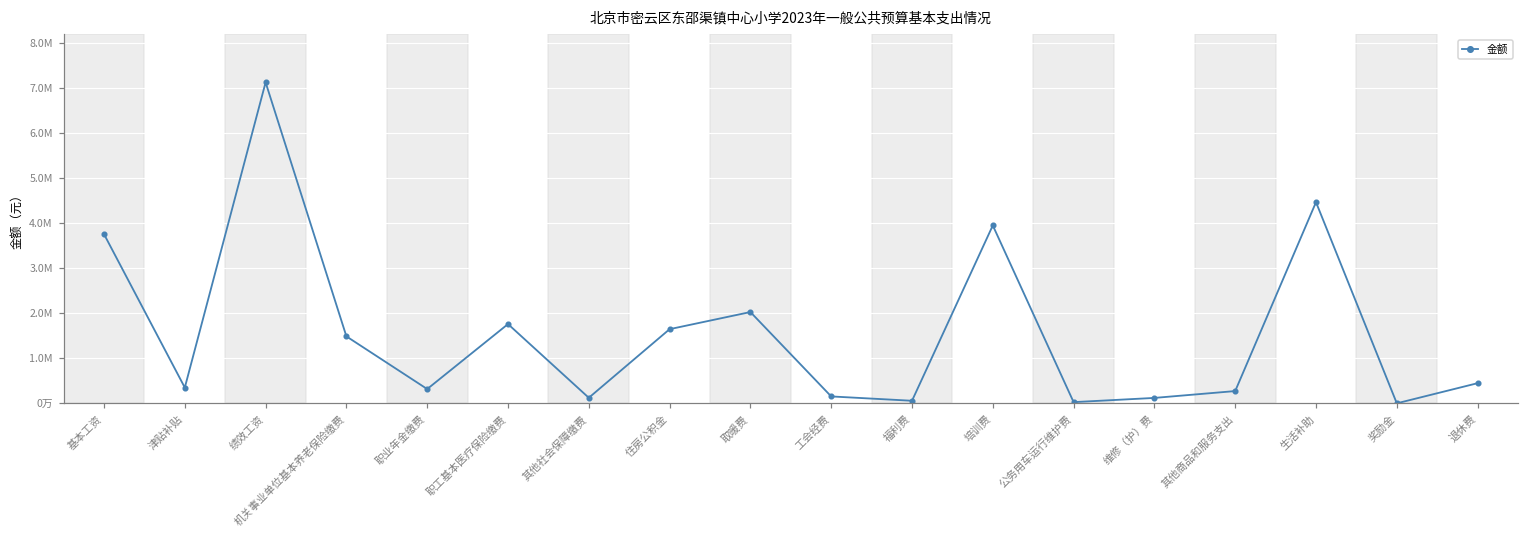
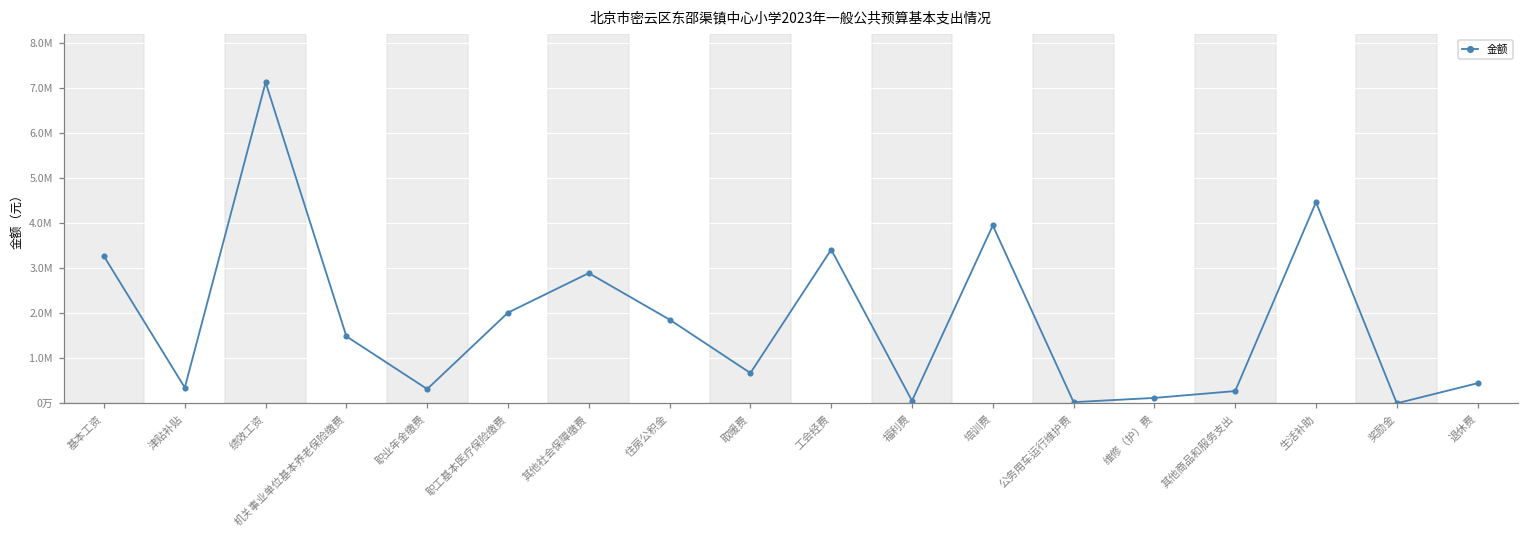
  {
-   "基本工资": 3800000,
+   "基本工资": 3300000,
    "津贴补贴": 400000,
    "绩效工资": 7100000,
    "机关事业单位基本养老保险缴费": 1500000,
    "职业年金缴费": 300000,
-   "职工基本医疗保险缴费": 1800000,
-   "其他社会保障缴费": 100000,
-   "住房公积金": 1600000,
-   "取暖费": 2000000,
-   "工会经费": 200000,
+   "职工基本医疗保险缴费": 2000000,
+   "其他社会保障缴费": 2900000,
+   "住房公积金": 1900000,
+   "取暖费": 700000,
+   "工会经费": 3400000,
    "福利费": 100000,
    "培训费": 4000000,
    "公务用车运行维护费": 0,
    "维修（护）费": 100000,
    "其他商品和服务支出": 300000,
    "生活补助": 4500000,
    "奖励金": 0,
    "退休费": 400000
  }
